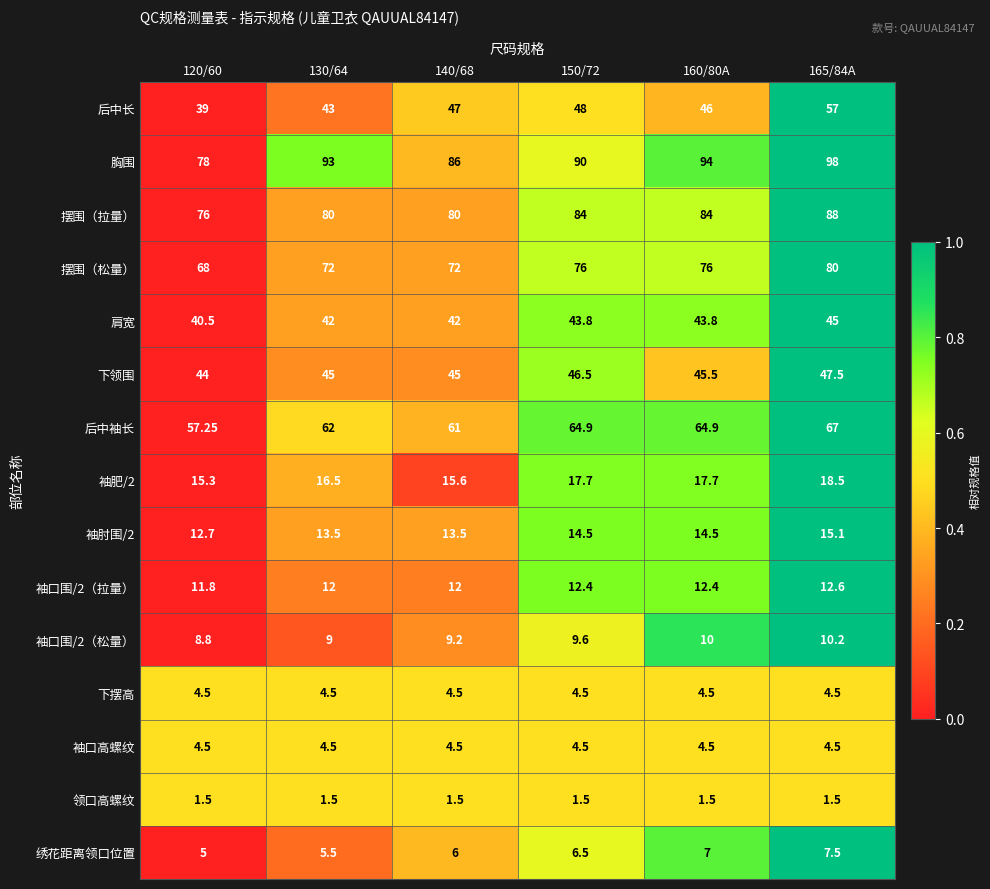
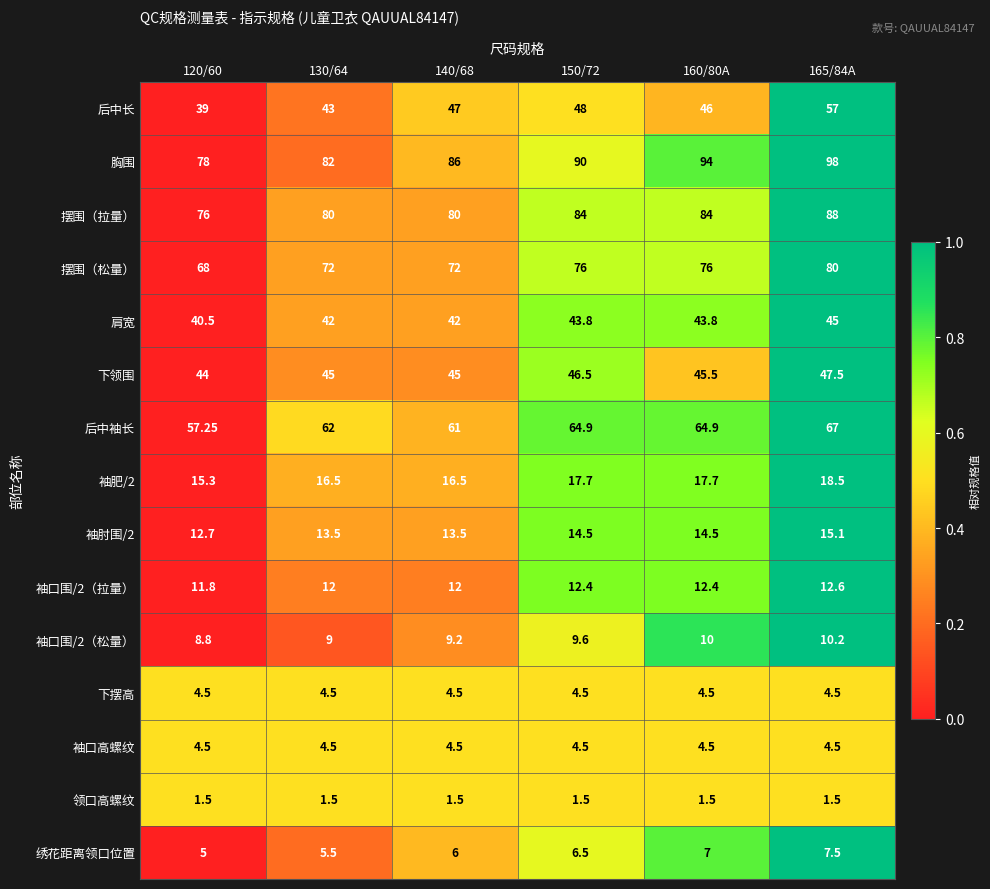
  {
    "后中长": {
      "120/60": 39,
      "130/64": 43,
      "140/68": 47,
      "150/72": 48,
      "160/80A": 46,
      "165/84A": 57
    },
    "胸围": {
      "120/60": 78,
-     "130/64": 93,
+     "130/64": 82,
      "140/68": 86,
      "150/72": 90,
      "160/80A": 94,
      "165/84A": 98
    },
    "摆围（拉量）": {
      "120/60": 76,
      "130/64": 80,
      "140/68": 80,
      "150/72": 84,
      "160/80A": 84,
      "165/84A": 88
    },
    "摆围（松量）": {
      "120/60": 68,
      "130/64": 72,
      "140/68": 72,
      "150/72": 76,
      "160/80A": 76,
      "165/84A": 80
    },
    "肩宽": {
      "120/60": 40.5,
      "130/64": 42,
      "140/68": 42,
      "150/72": 43.8,
      "160/80A": 43.8,
      "165/84A": 45
    },
    "下领围": {
      "120/60": 44,
      "130/64": 45,
      "140/68": 45,
      "150/72": 46.5,
      "160/80A": 45.5,
      "165/84A": 47.5
    },
    "后中袖长": {
      "120/60": 57.25,
      "130/64": 62,
      "140/68": 61,
      "150/72": 64.9,
      "160/80A": 64.9,
      "165/84A": 67
    },
    "袖肥/2": {
      "120/60": 15.3,
      "130/64": 16.5,
-     "140/68": 15.6,
+     "140/68": 16.5,
      "150/72": 17.7,
      "160/80A": 17.7,
      "165/84A": 18.5
    },
    "袖肘围/2": {
      "120/60": 12.7,
      "130/64": 13.5,
      "140/68": 13.5,
      "150/72": 14.5,
      "160/80A": 14.5,
      "165/84A": 15.1
    },
    "袖口围/2（拉量）": {
      "120/60": 11.8,
      "130/64": 12,
      "140/68": 12,
      "150/72": 12.4,
      "160/80A": 12.4,
      "165/84A": 12.6
    },
    "袖口围/2（松量）": {
      "120/60": 8.8,
      "130/64": 9,
      "140/68": 9.2,
      "150/72": 9.6,
      "160/80A": 10,
      "165/84A": 10.2
    },
    "下摆高": {
      "120/60": 4.5,
      "130/64": 4.5,
      "140/68": 4.5,
      "150/72": 4.5,
      "160/80A": 4.5,
      "165/84A": 4.5
    },
    "袖口高螺纹": {
      "120/60": 4.5,
      "130/64": 4.5,
      "140/68": 4.5,
      "150/72": 4.5,
      "160/80A": 4.5,
      "165/84A": 4.5
    },
    "领口高螺纹": {
      "120/60": 1.5,
      "130/64": 1.5,
      "140/68": 1.5,
      "150/72": 1.5,
      "160/80A": 1.5,
      "165/84A": 1.5
    },
    "绣花距离领口位置": {
      "120/60": 5,
      "130/64": 5.5,
      "140/68": 6,
      "150/72": 6.5,
      "160/80A": 7,
      "165/84A": 7.5
    }
  }
